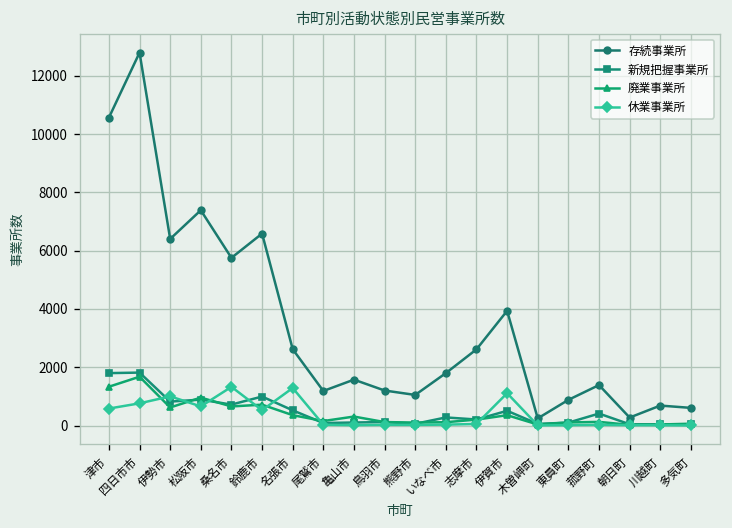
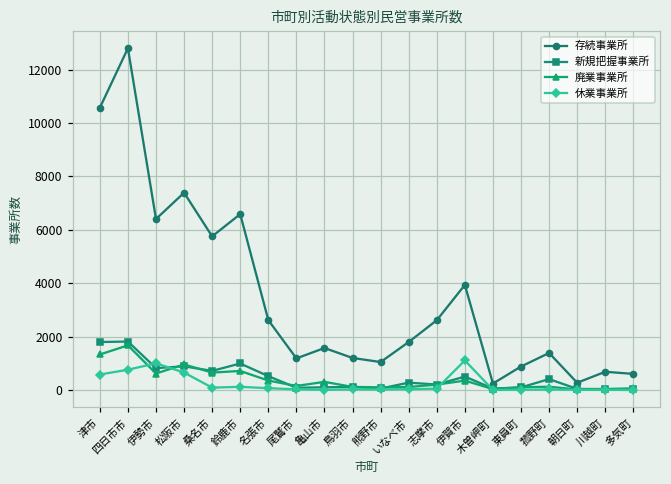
  {
    "休業事業所": {
      "津市": 600,
      "四日市市": 800,
      "伊勢市": 1000,
      "松阪市": 700,
-     "桑名市": 1300,
-     "鈴鹿市": 500,
-     "名張市": 1300,
+     "桑名市": 100,
+     "鈴鹿市": 100,
+     "名張市": 100,
      "志摩市": 100,
      "伊賀市": 1100
    }
  }
